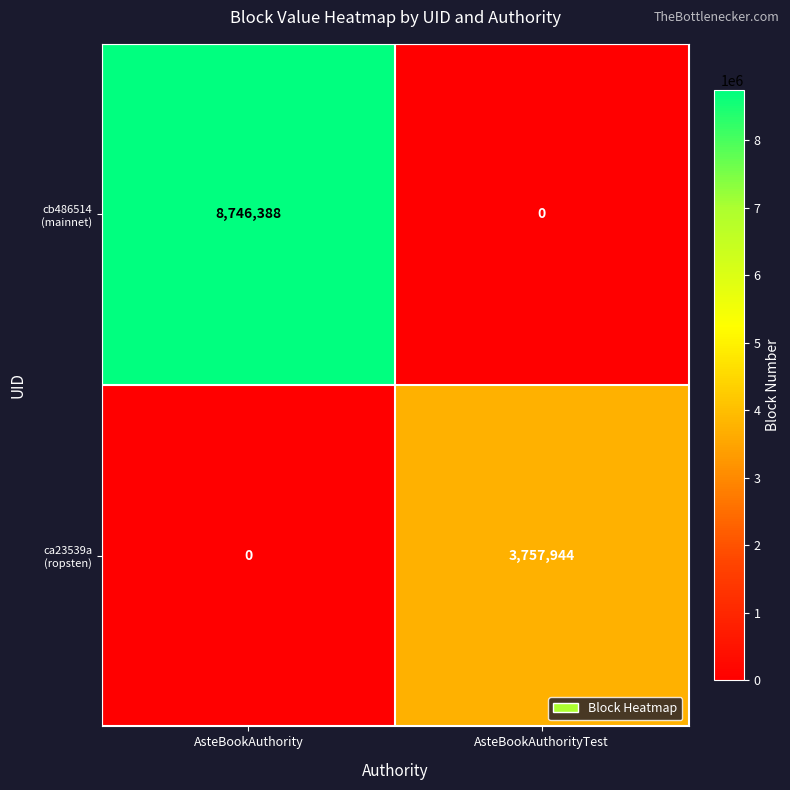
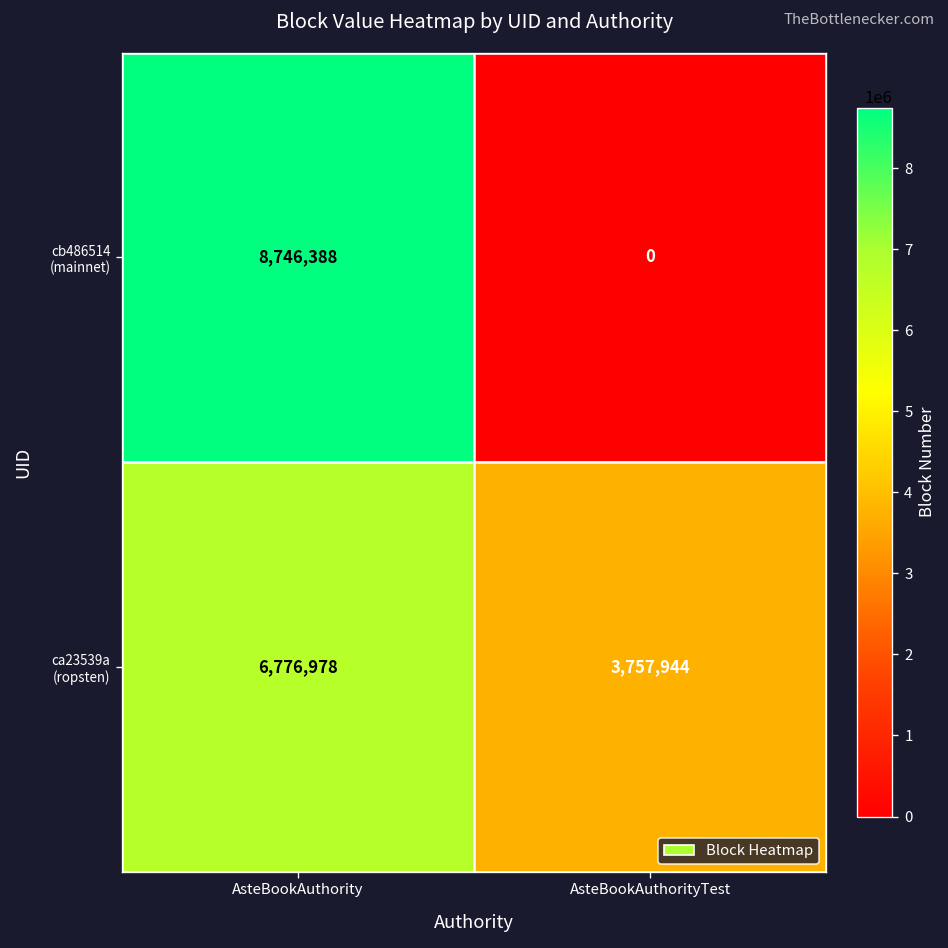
  {
    "cb486514 (mainnet)": {
      "AsteBookAuthority": "8,746,388",
      "AsteBookAuthorityTest": "0"
    },
    "ca23539a (ropsten)": {
-     "AsteBookAuthority": "0",
+     "AsteBookAuthority": "6,776,978",
      "AsteBookAuthorityTest": "3,757,944"
    }
  }
